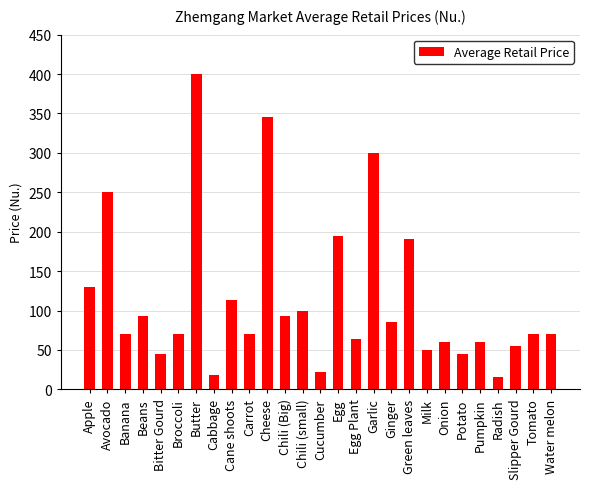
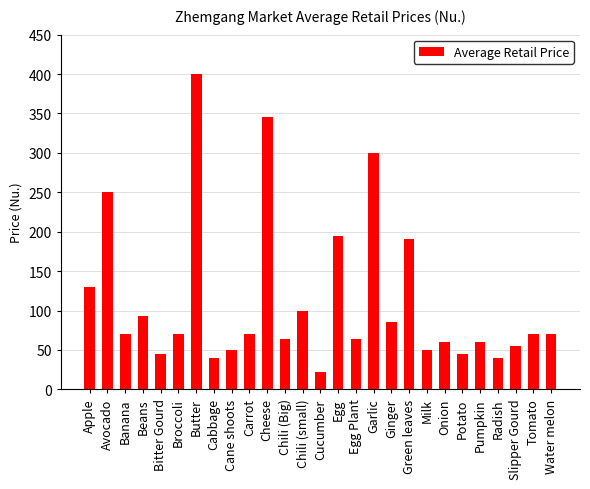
  {
    "Apple": 130,
    "Avocado": 250,
    "Banana": 70,
    "Beans": 90,
    "Bitter Gourd": 50,
    "Broccoli": 70,
    "Butter": 400,
-   "Cabbage": 20,
-   "Cane shoots": 110,
+   "Cabbage": 40,
+   "Cane shoots": 50,
    "Carrot": 70,
    "Cheese": 350,
-   "Chili (Big)": 90,
+   "Chili (Big)": 60,
    "Chili (small)": 100,
    "Cucumber": 20,
    "Egg": 200,
    "Egg Plant": 60,
    "Garlic": 300,
    "Ginger": 90,
    "Green leaves": 190,
    "Milk": 50,
    "Onion": 60,
    "Potato": 50,
    "Pumpkin": 60,
-   "Radish": 20,
+   "Radish": 40,
    "Slipper Gourd": 60,
    "Tomato": 70,
    "Water melon": 70
  }
